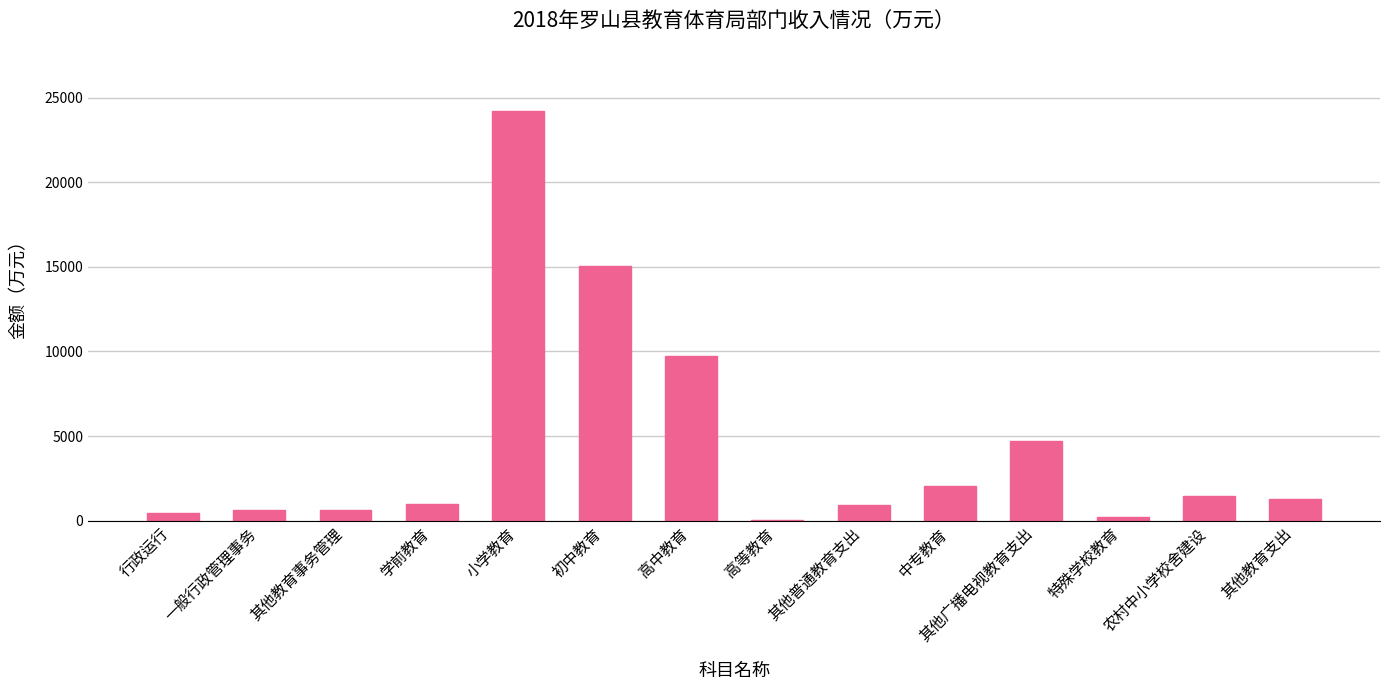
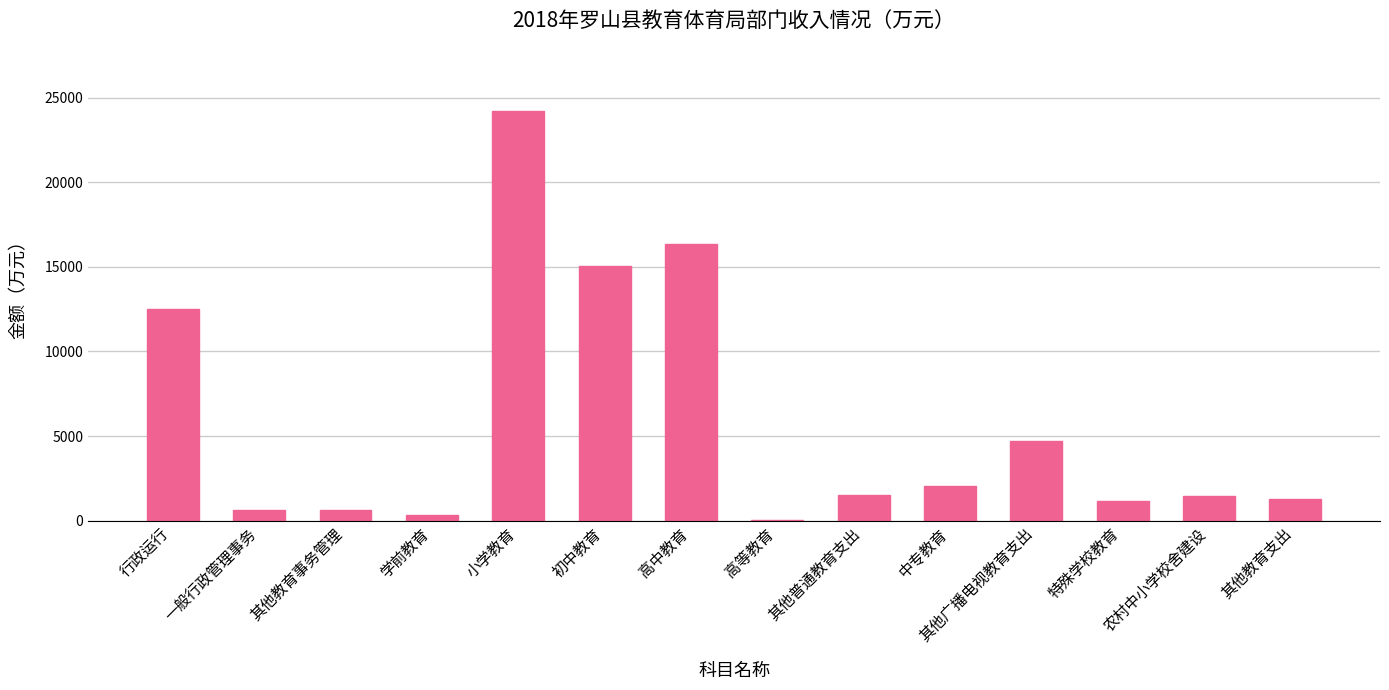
  {
-   "行政运行": 400,
+   "行政运行": 12500,
    "一般行政管理事务": 600,
    "其他教育事务管理": 600,
-   "学前教育": 1000,
+   "学前教育": 300,
    "小学教育": 24200,
    "初中教育": 15000,
-   "高中教育": 9800,
-   "其他普通教育支出": 900,
+   "高中教育": 16300,
+   "其他普通教育支出": 1500,
    "中专教育": 2000,
    "其他广播电视教育支出": 4700,
-   "特殊学校教育": 200,
+   "特殊学校教育": 1100,
    "农村中小学校舍建设": 1400,
    "其他教育支出": 1300
  }
